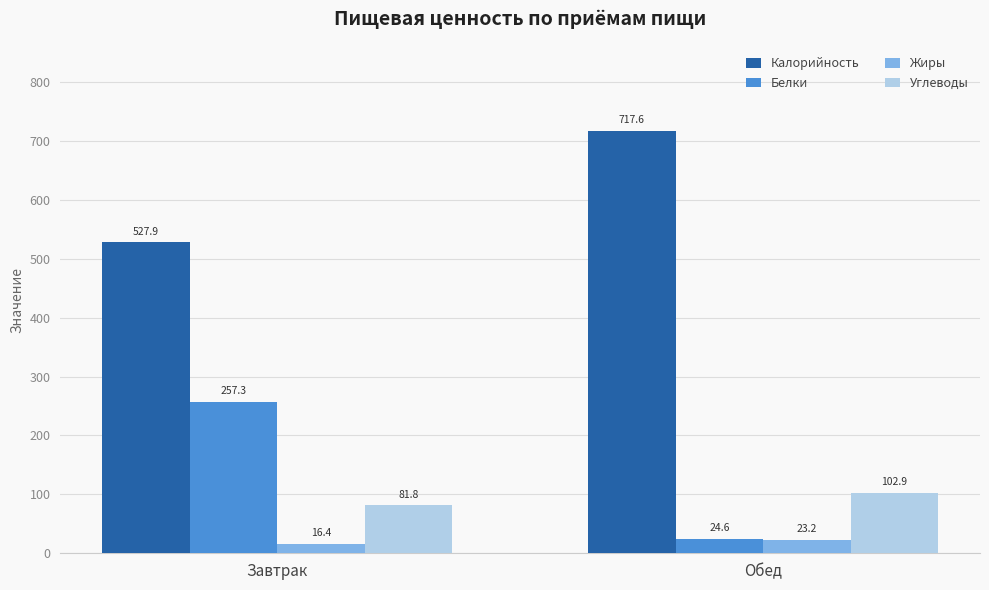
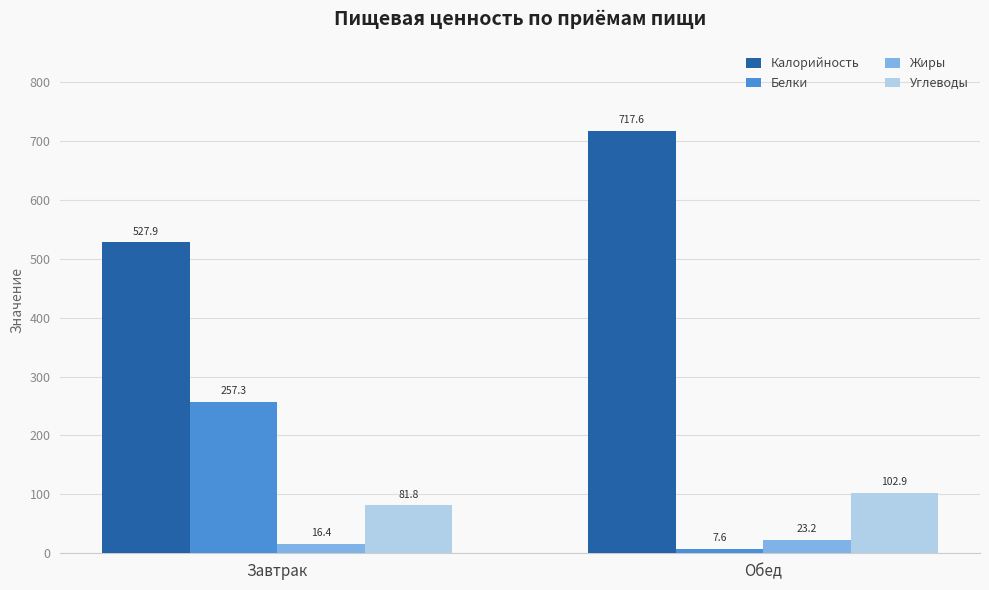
  {
    "Калорийность": {
      "Завтрак": 527.9,
      "Обед": 717.6
    },
    "Белки": {
      "Завтрак": 257.3,
-     "Обед": 24.6
+     "Обед": 7.6
    }
  }
